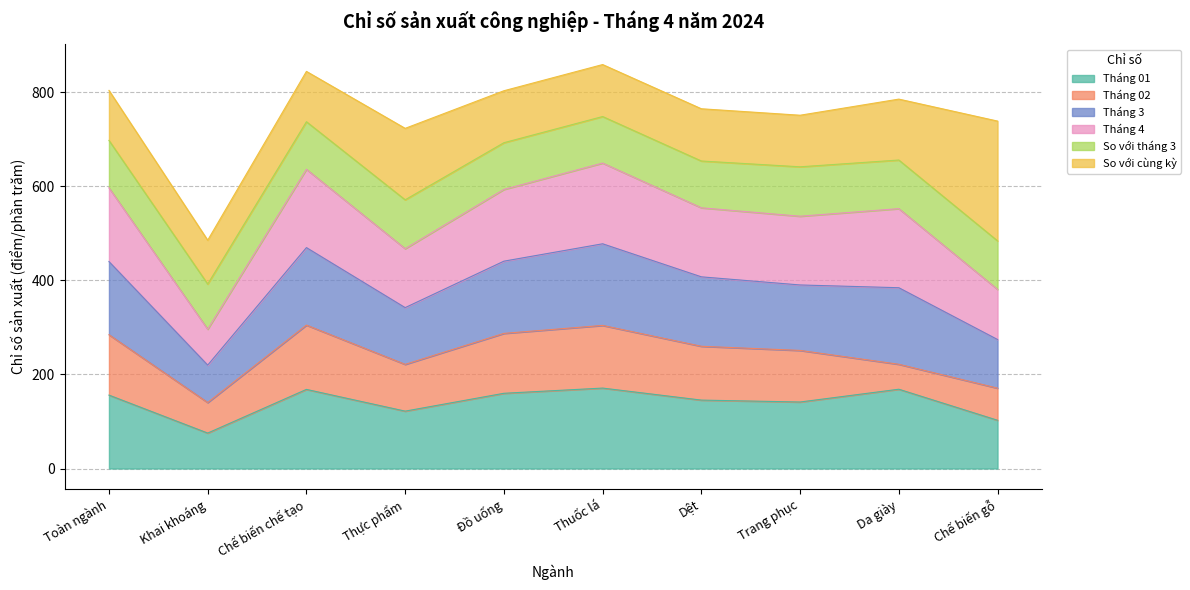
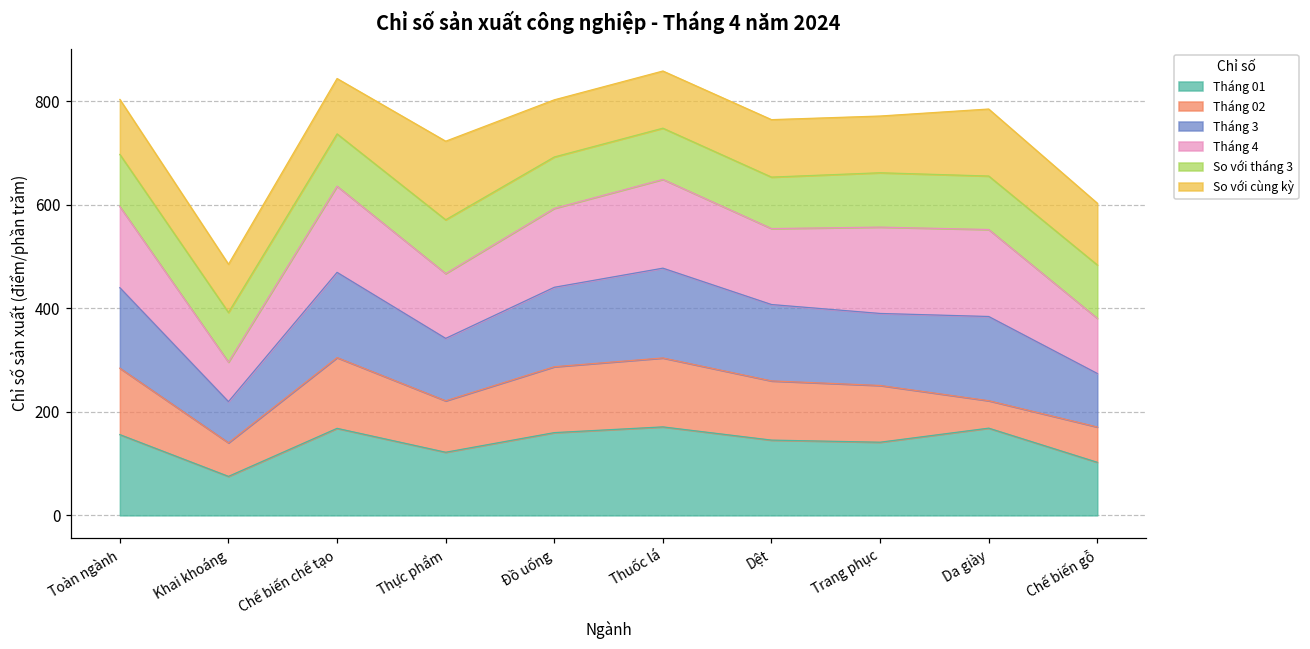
  {
    "Tháng 01": {
      "Toàn ngành": 160,
      "Khai khoáng": 80,
      "Chế biến chế tạo": 170,
      "Thực phẩm": 120,
      "Đồ uống": 160,
      "Thuốc lá": 170,
      "Dệt": 150,
      "Trang phục": 140,
      "Da giày": 170,
      "Chế biến gỗ": 100
    },
    "Tháng 02": {
      "Toàn ngành": 130,
      "Khai khoáng": 60,
      "Chế biến chế tạo": 140,
      "Thực phẩm": 100,
      "Đồ uống": 130,
      "Thuốc lá": 130,
      "Dệt": 110,
      "Trang phục": 110,
      "Da giày": 50,
      "Chế biến gỗ": 70
    },
    "Tháng 3": {
      "Toàn ngành": 160,
      "Khai khoáng": 80,
      "Chế biến chế tạo": 160,
      "Thực phẩm": 120,
      "Đồ uống": 150,
      "Thuốc lá": 170,
      "Dệt": 150,
      "Trang phục": 140,
      "Da giày": 160,
      "Chế biến gỗ": 100
    },
    "Tháng 4": {
      "Toàn ngành": 160,
      "Khai khoáng": 80,
      "Chế biến chế tạo": 170,
      "Thực phẩm": 130,
      "Đồ uống": 150,
      "Thuốc lá": 170,
      "Dệt": 150,
-     "Trang phục": 150,
+     "Trang phục": 170,
      "Da giày": 170,
      "Chế biến gỗ": 110
    },
    "So với tháng 3": {
      "Toàn ngành": 100,
      "Khai khoáng": 100,
      "Chế biến chế tạo": 100,
      "Thực phẩm": 100,
      "Đồ uống": 100,
      "Thuốc lá": 100,
      "Dệt": 100,
      "Trang phục": 110,
      "Da giày": 100,
      "Chế biến gỗ": 100
    },
    "So với cùng kỳ": {
      "Toàn ngành": 110,
      "Khai khoáng": 90,
      "Chế biến chế tạo": 110,
      "Thực phẩm": 150,
      "Đồ uống": 110,
      "Thuốc lá": 110,
      "Dệt": 110,
      "Trang phục": 110,
      "Da giày": 130,
-     "Chế biến gỗ": 250
+     "Chế biến gỗ": 120
    }
  }
